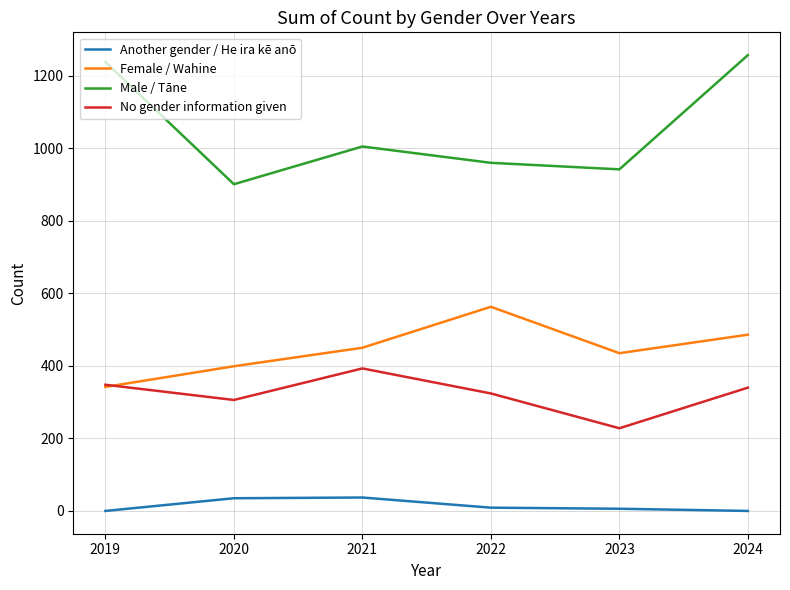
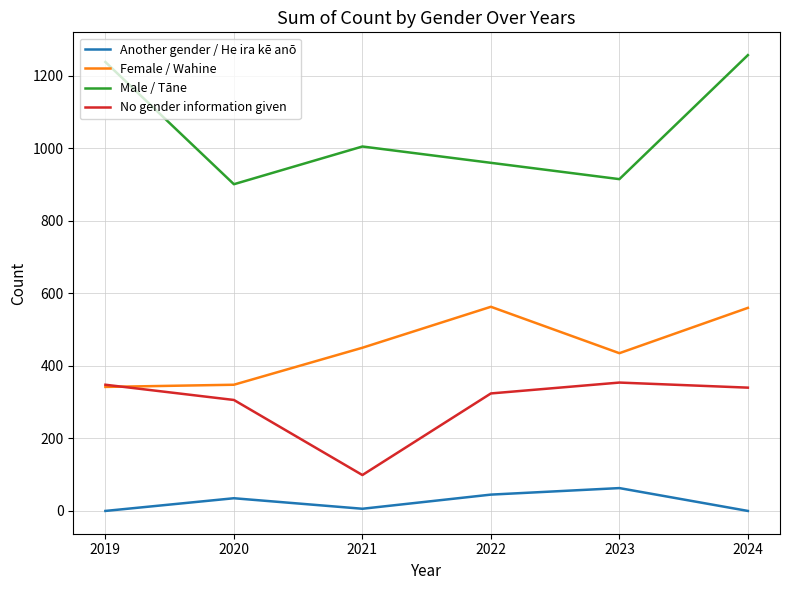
  {
    "Another gender / He ira kē anō": {
      "2019": 0,
      "2020": 40,
-     "2021": 40,
-     "2022": 10,
-     "2023": 10,
+     "2021": 10,
+     "2022": 50,
+     "2023": 60,
      "2024": 0
    },
    "Female / Wahine": {
-     "2020": 400,
+     "2020": 350,
      "2021": 450,
      "2022": 560,
      "2023": 440,
-     "2024": 490
+     "2024": 560
    },
    "Male / Tāne": {
      "2020": 900,
      "2021": 1010,
      "2022": 960,
-     "2023": 940,
+     "2023": 920,
      "2024": 1260
    },
    "No gender information given": {
      "2020": 310,
-     "2021": 390,
+     "2021": 100,
      "2022": 320,
-     "2023": 230,
+     "2023": 350,
      "2024": 340
    }
  }
